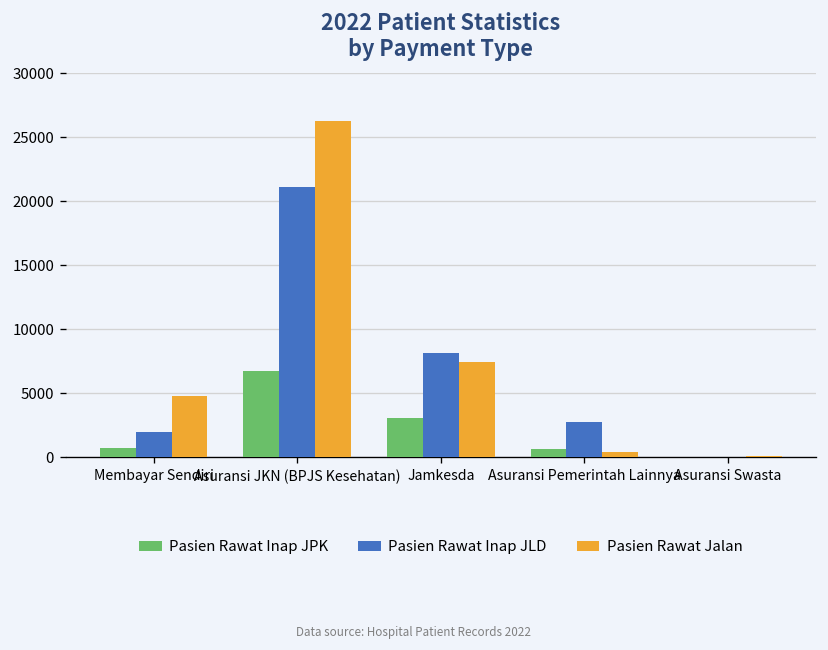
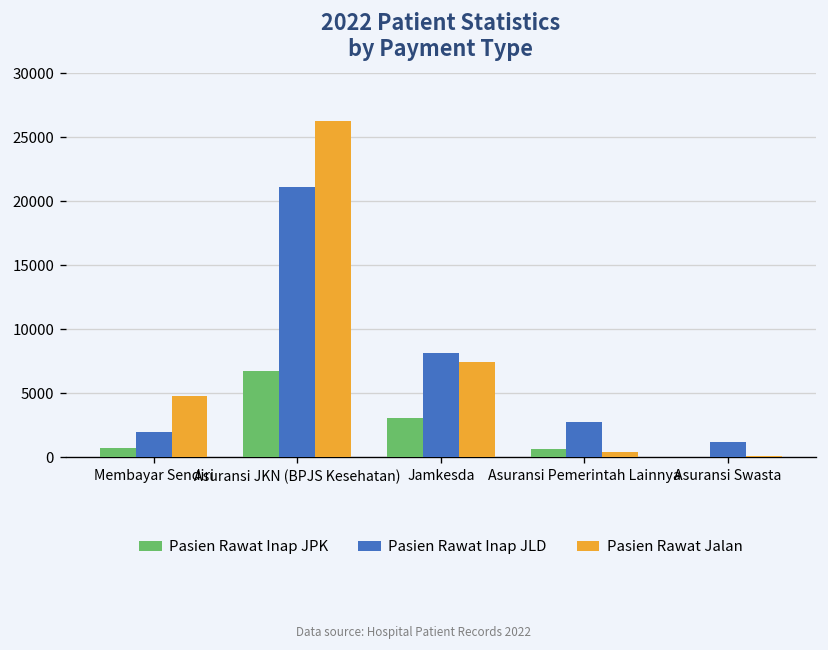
  {
    "Pasien Rawat Inap JLD": {
      "Asuransi JKN (BPJS Kesehatan)": 21100,
      "Jamkesda": 8200,
      "Asuransi Pemerintah Lainnya": 2700,
-     "Asuransi Swasta": 0
+     "Asuransi Swasta": 1200
    }
  }
